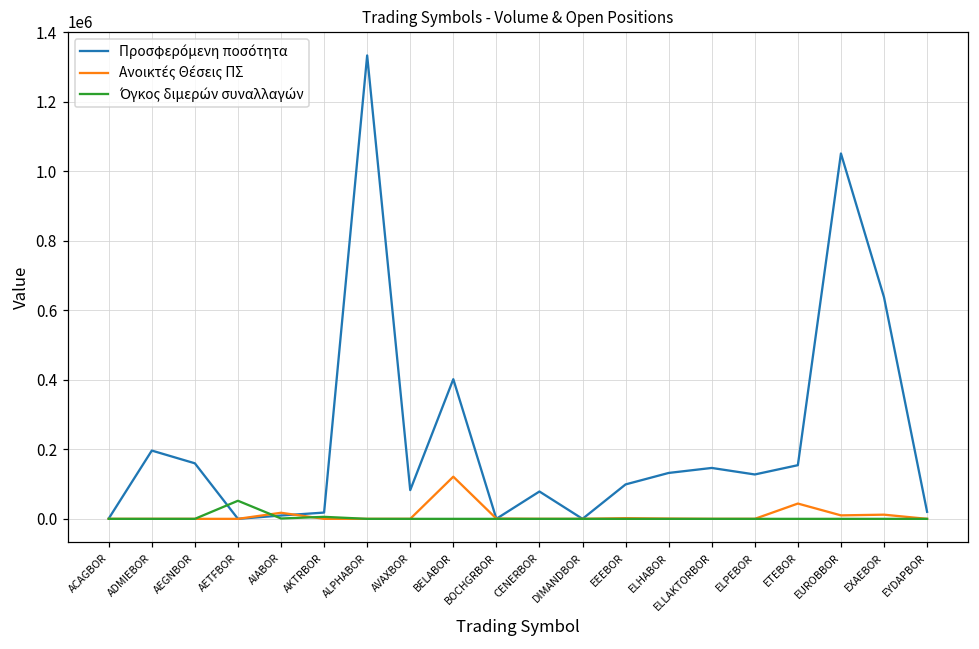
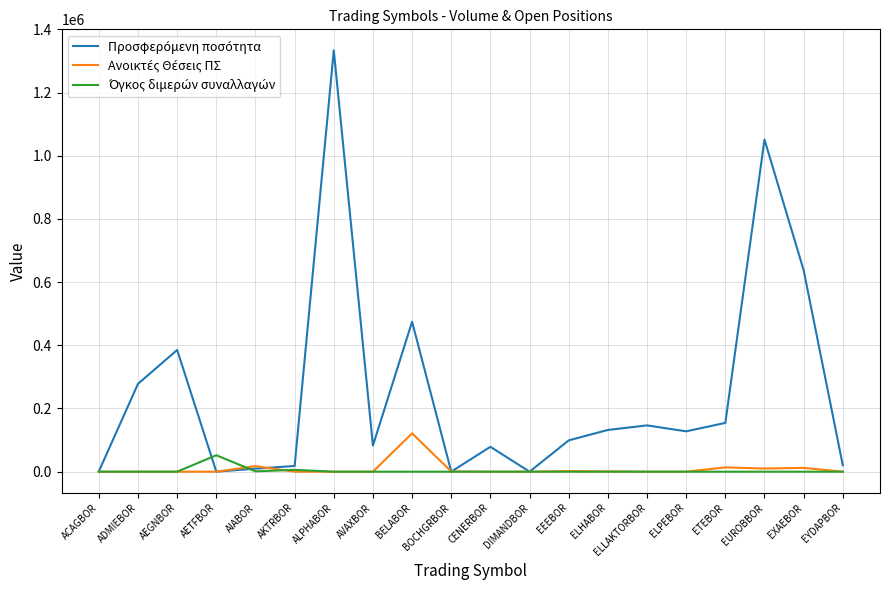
  {
    "Προσφερόμενη ποσότητα": {
-     "ADMIEBOR": 200000,
-     "AEGNBOR": 160000,
+     "ADMIEBOR": 280000,
+     "AEGNBOR": 390000,
      "AKTRBOR": 20000,
      "ALPHABOR": 1330000,
      "AVAXBOR": 80000,
-     "BELABOR": 400000,
+     "BELABOR": 470000,
      "CENERBOR": 80000,
      "EEEBOR": 100000,
      "ELHABOR": 130000,
      "ELLAKTORBOR": 150000,
      "ELPEBOR": 130000,
      "ETEBOR": 150000,
      "EUROBBOR": 1050000,
      "EXAEBOR": 640000,
      "EYDAPBOR": 20000
    },
    "Ανοικτές Θέσεις ΠΣ": {
      "BELABOR": 120000,
-     "ETEBOR": 40000,
+     "ETEBOR": 10000,
      "EUROBBOR": 10000,
      "EXAEBOR": 10000
    },
    "Όγκος διμερών συναλλαγών": {
      "AETFBOR": 50000,
      "AIABOR": 0,
      "BELABOR": 0,
      "ETEBOR": 0,
      "EUROBBOR": 0,
      "EXAEBOR": 0
    }
  }
